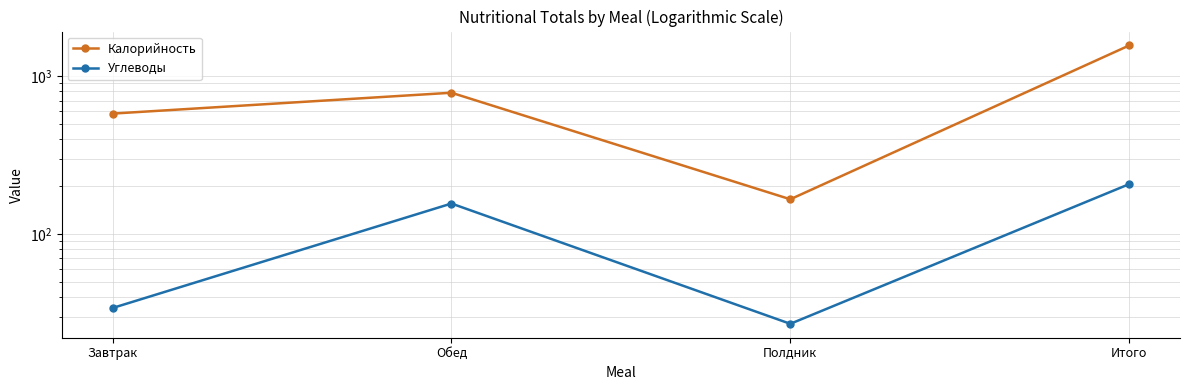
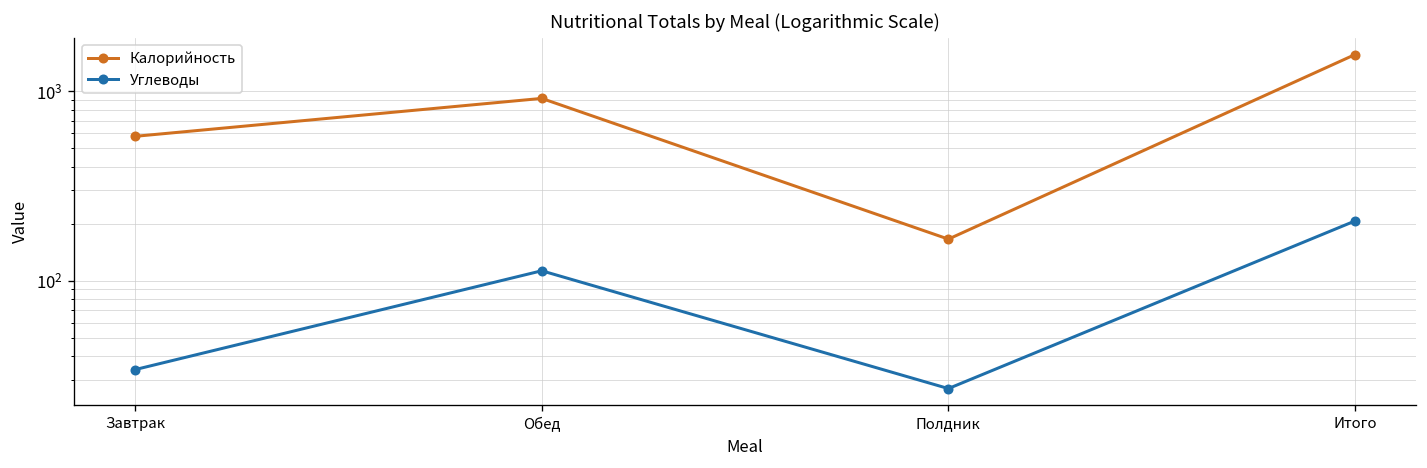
  {
    "Калорийность": {
      "Завтрак": 580,
-     "Обед": 800,
+     "Обед": 900,
      "Полдник": 170,
      "Итого": 1600
    },
    "Углеводы": {
      "Завтрак": 34,
-     "Обед": 160,
+     "Обед": 110,
      "Полдник": 27,
      "Итого": 210
    }
  }
